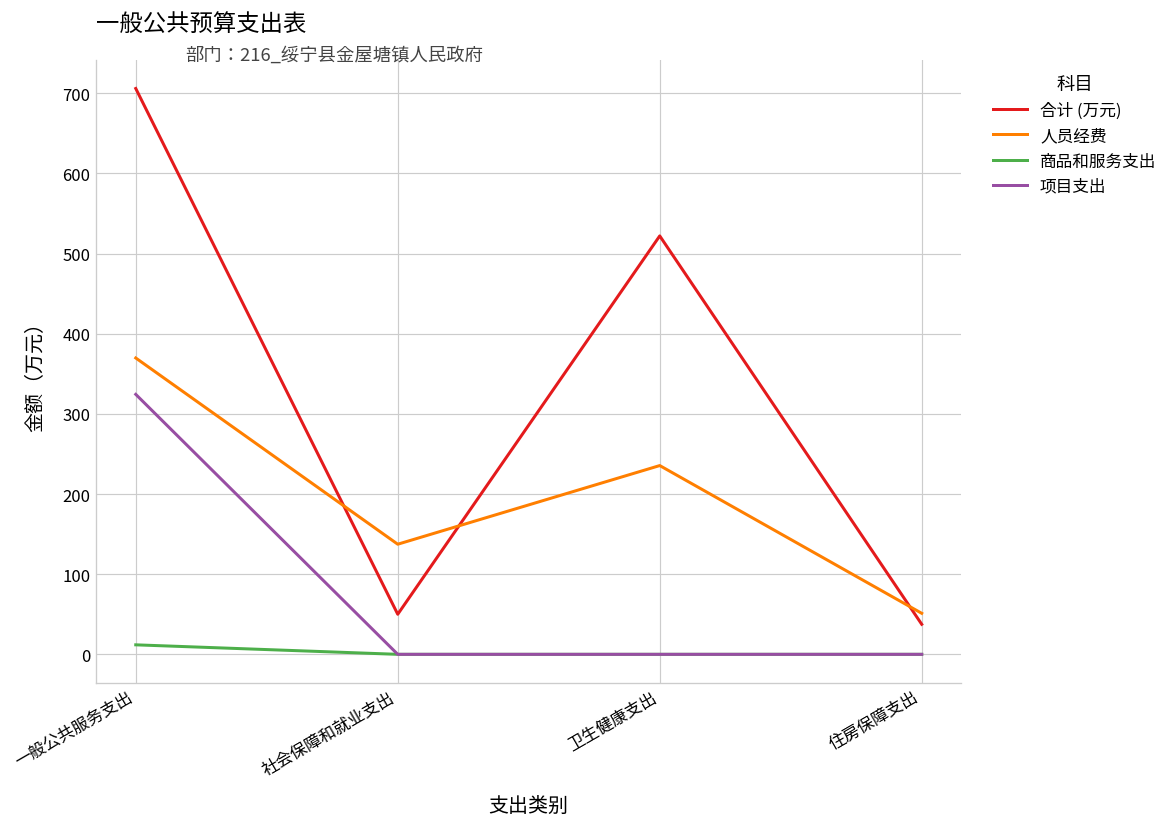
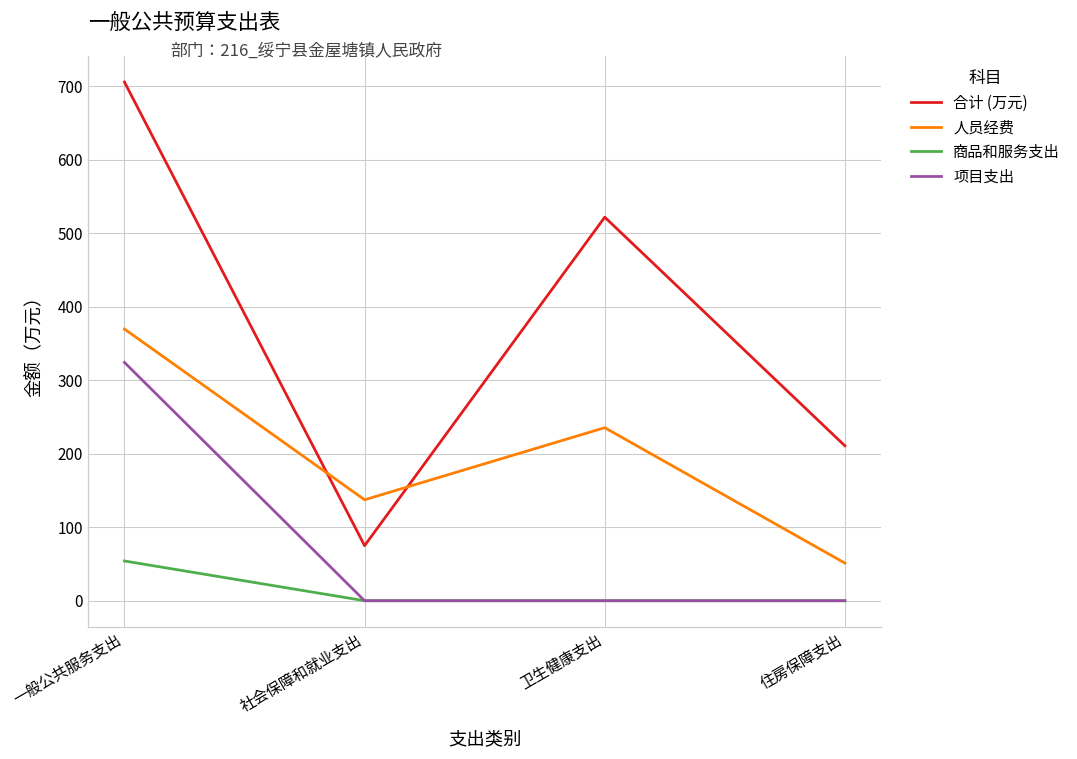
  {
    "合计 (万元)": {
      "一般公共服务支出": 710,
-     "社会保障和就业支出": 50,
+     "社会保障和就业支出": 70,
      "卫生健康支出": 520,
-     "住房保障支出": 40
+     "住房保障支出": 210
    },
    "人员经费": {
      "一般公共服务支出": 370,
      "社会保障和就业支出": 140,
      "卫生健康支出": 240,
      "住房保障支出": 50
    },
    "商品和服务支出": {
-     "一般公共服务支出": 10
+     "一般公共服务支出": 50
    },
    "项目支出": {
      "一般公共服务支出": 320
    }
  }
